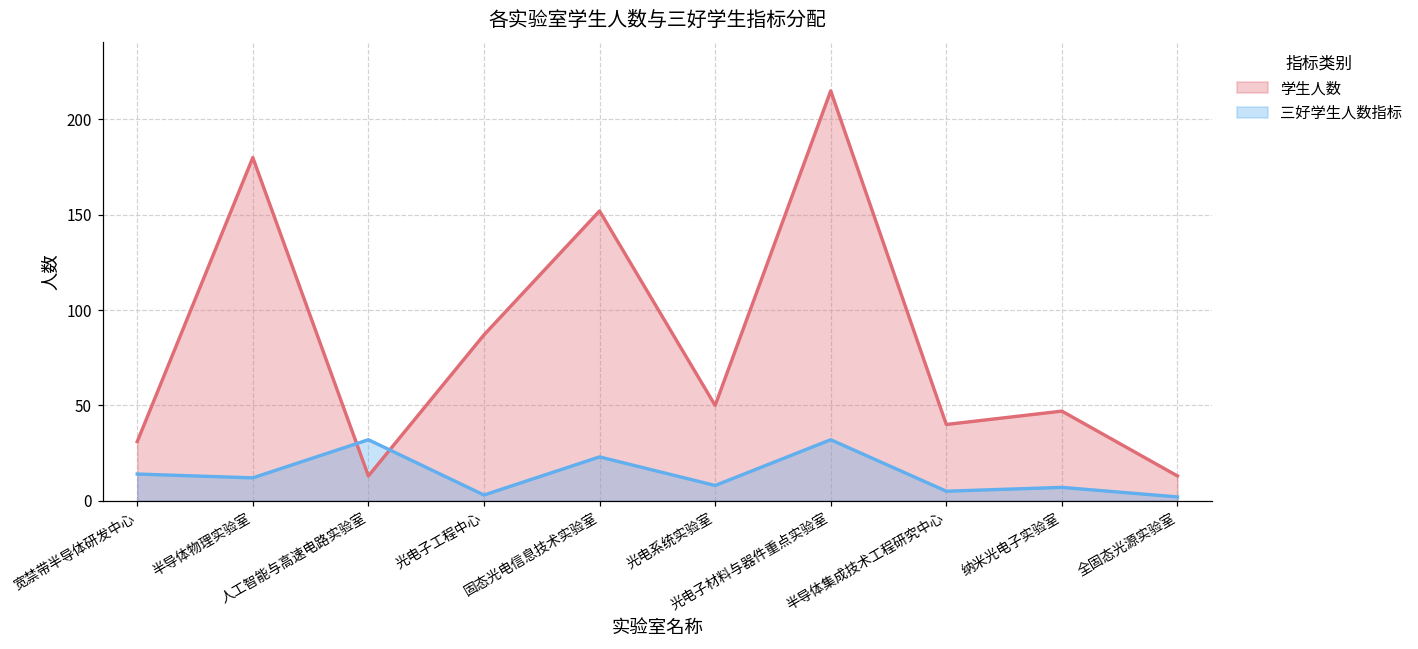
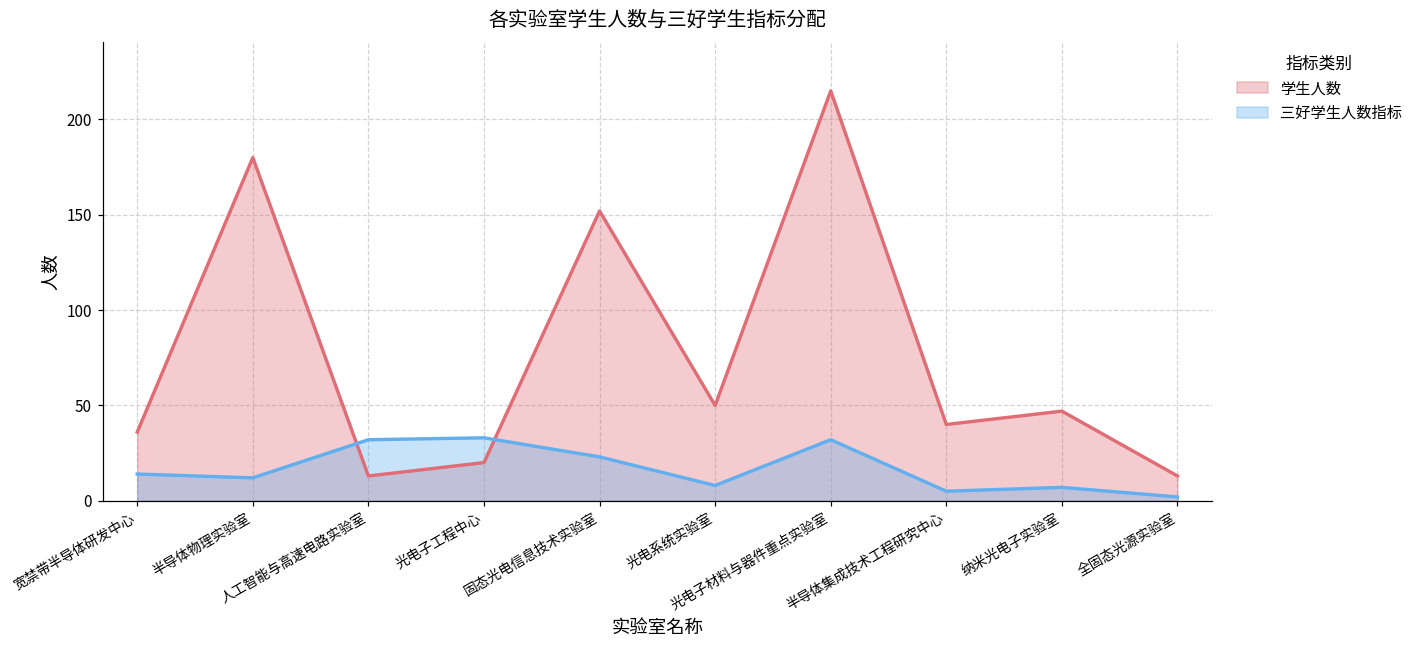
  {
    "学生人数": {
-     "宽禁带半导体研发中心": 31,
+     "宽禁带半导体研发中心": 36,
      "半导体物理实验室": 180,
      "人工智能与高速电路实验室": 13,
-     "光电子工程中心": 87,
+     "光电子工程中心": 20,
      "固态光电信息技术实验室": 152,
      "光电系统实验室": 50,
      "光电子材料与器件重点实验室": 215,
      "半导体集成技术工程研究中心": 40,
      "纳米光电子实验室": 47,
      "全固态光源实验室": 13
    },
    "三好学生人数指标": {
      "宽禁带半导体研发中心": 14,
      "半导体物理实验室": 12,
      "人工智能与高速电路实验室": 32,
-     "光电子工程中心": 3,
+     "光电子工程中心": 33,
      "固态光电信息技术实验室": 23,
      "光电系统实验室": 8,
      "光电子材料与器件重点实验室": 32,
      "半导体集成技术工程研究中心": 5,
      "纳米光电子实验室": 7,
      "全固态光源实验室": 2
    }
  }
